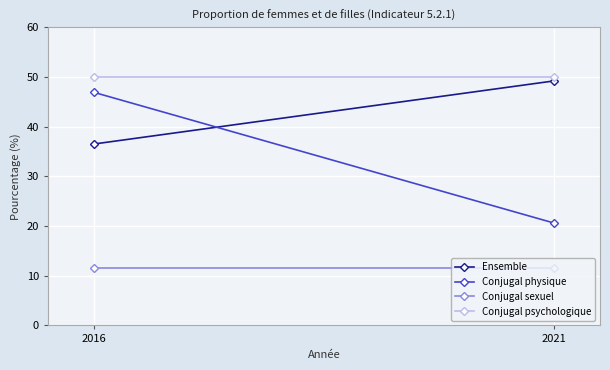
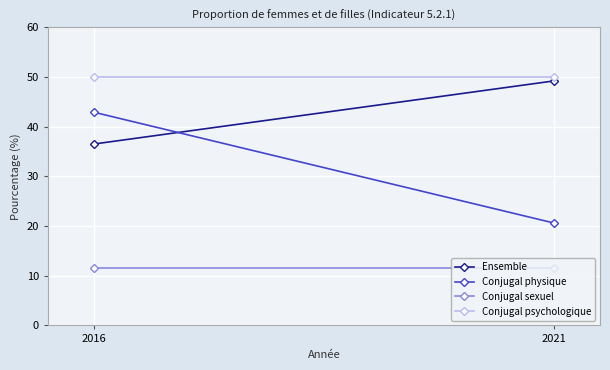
  {
    "Ensemble": {
      "2016": 37,
      "2021": 49
    },
    "Conjugal physique": {
-     "2016": 47,
+     "2016": 43,
      "2021": 21
    },
    "Conjugal sexuel": {
      "2016": 12
    },
    "Conjugal psychologique": {
      "2016": 50,
      "2021": 50
    }
  }
